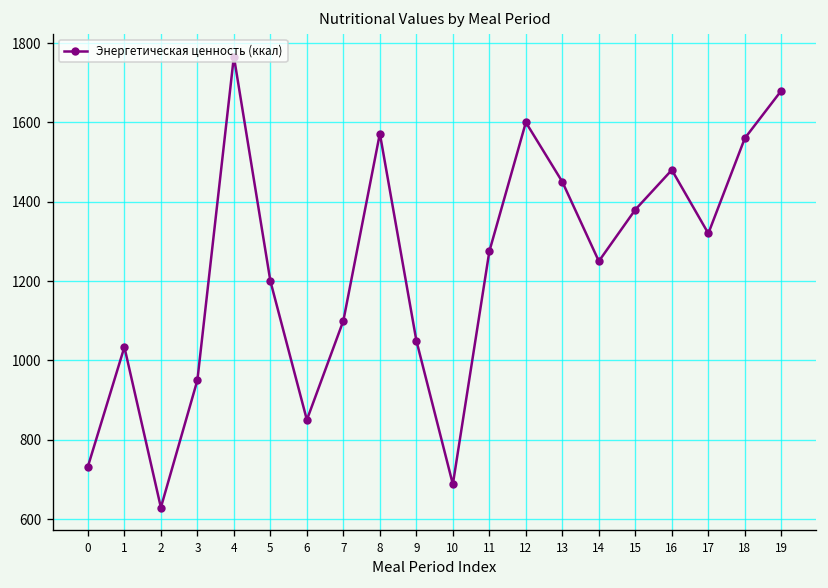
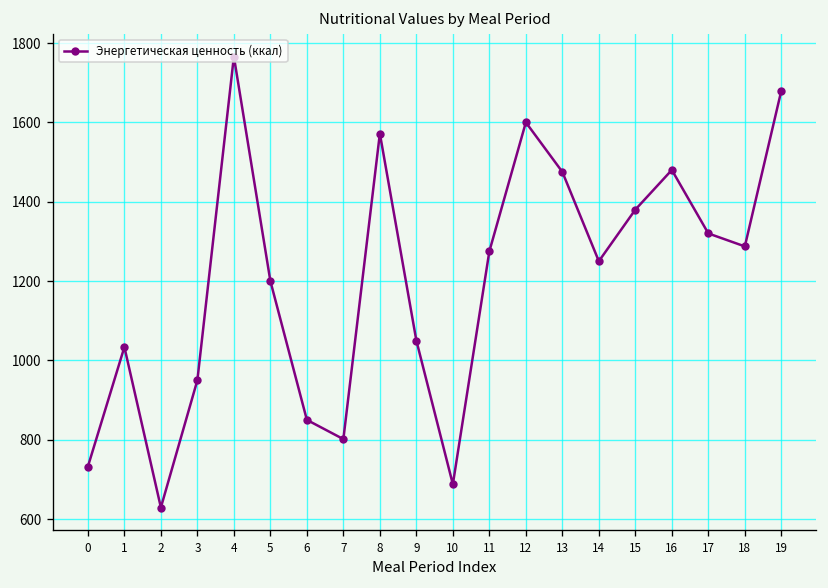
  {
    "0": 730,
    "1": 1030,
    "2": 630,
    "3": 950,
    "5": 1200,
    "6": 850,
-   "7": 1100,
+   "7": 800,
    "8": 1570,
    "9": 1050,
    "10": 690,
    "11": 1270,
    "12": 1600,
-   "13": 1450,
+   "13": 1480,
    "14": 1250,
    "15": 1380,
    "16": 1480,
    "17": 1320,
-   "18": 1560,
+   "18": 1290,
    "19": 1680
  }
